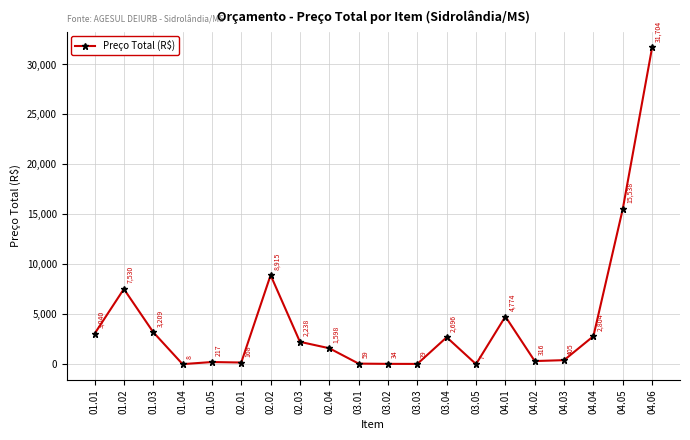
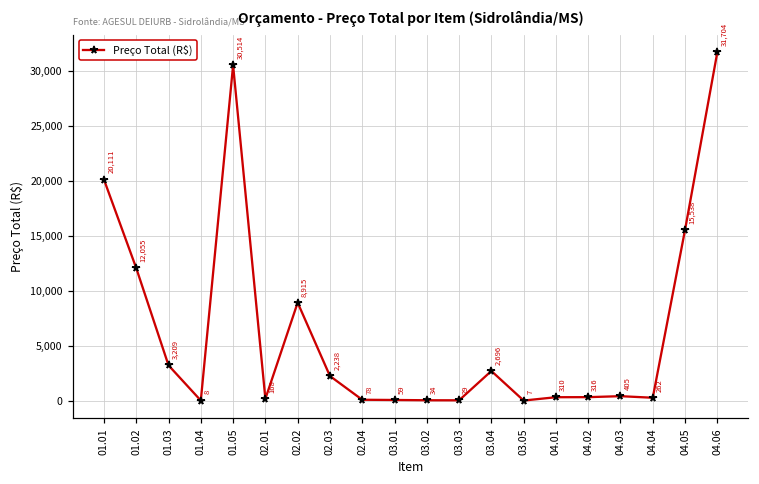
  {
-   "01.01": "3,040",
-   "01.02": "7,530",
+   "01.01": "20,111",
+   "01.02": "12,055",
    "01.03": "3,209",
    "01.04": "8",
-   "01.05": "217",
+   "01.05": "30,514",
    "02.01": "168",
    "02.02": "8,915",
    "02.03": "2,238",
-   "02.04": "1,598",
+   "02.04": "78",
    "03.01": "59",
    "03.02": "34",
    "03.03": "29",
    "03.04": "2,696",
    "03.05": "7",
-   "04.01": "4,774",
+   "04.01": "310",
    "04.02": "316",
    "04.03": "405",
-   "04.04": "2,804",
+   "04.04": "262",
    "04.05": "15,538",
    "04.06": "31,704"
  }
